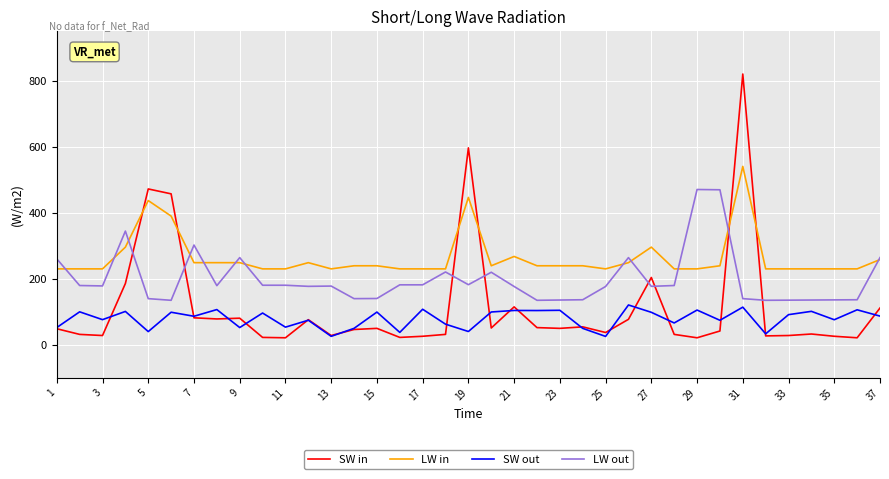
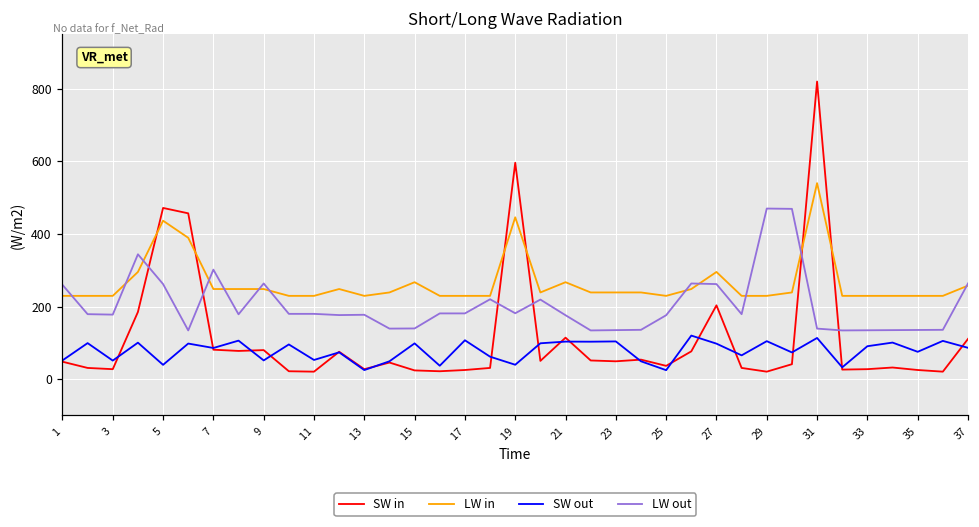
  {
    "SW in": {
      "3": 30,
      "5": 470,
      "9": 80,
      "11": 20,
-     "15": 50,
+     "15": 20,
      "17": 30,
      "19": 600,
      "21": 110,
      "23": 50,
      "25": 40,
      "27": 200,
      "29": 20,
      "31": 820,
      "33": 30,
      "35": 30,
      "37": 110
    },
    "LW in": {
      "1": 230,
      "3": 230,
      "5": 440,
      "7": 250,
      "9": 250,
      "11": 230,
      "13": 230,
-     "15": 240,
+     "15": 270,
      "17": 230,
      "19": 450,
      "21": 270,
      "23": 240,
      "25": 230,
      "27": 300,
      "29": 230,
      "31": 540,
      "33": 230,
      "35": 230
    },
    "SW out": {
-     "3": 80,
+     "3": 50,
      "5": 40,
      "9": 50,
      "11": 50,
      "15": 100,
      "17": 110,
      "19": 40,
      "21": 100,
      "23": 100,
      "25": 20,
      "27": 100,
      "29": 100,
      "31": 110,
      "33": 90,
      "35": 80,
      "37": 90
    },
    "LW out": {
      "1": 260,
      "3": 180,
-     "5": 140,
+     "5": 260,
      "7": 300,
      "9": 260,
      "11": 180,
      "13": 180,
      "15": 140,
      "17": 180,
      "19": 180,
      "21": 180,
      "23": 140,
      "25": 180,
-     "27": 180,
+     "27": 260,
      "29": 470,
      "31": 140,
      "33": 130,
      "35": 140
    }
  }
